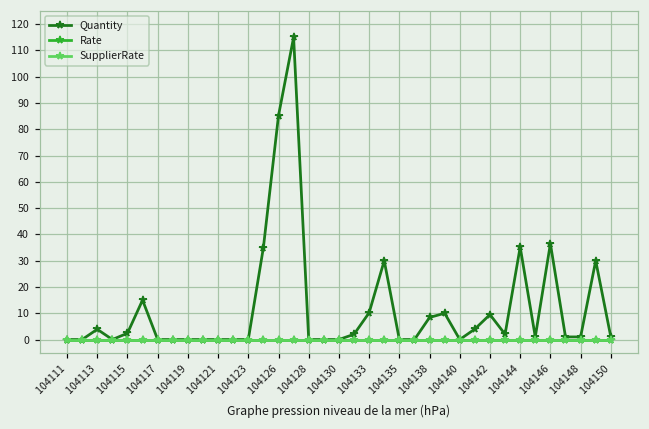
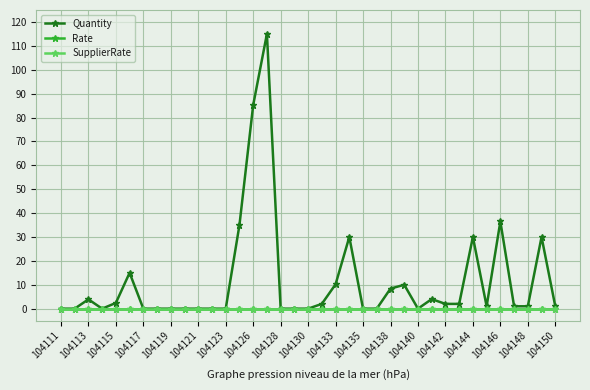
  {
    "Quantity": {
      "104113": 4,
      "104115": 2,
      "104126": 85,
      "104133": 10,
      "104138": 8,
-     "104142": 10,
-     "104144": 35,
+     "104142": 2,
+     "104144": 30,
      "104146": 37
    },
    "SupplierRate": {
      "104113": 0,
      "104115": 0,
      "104126": 0,
      "104133": 0,
      "104138": 0,
      "104142": 0,
      "104144": 0,
      "104146": 0
    }
  }
